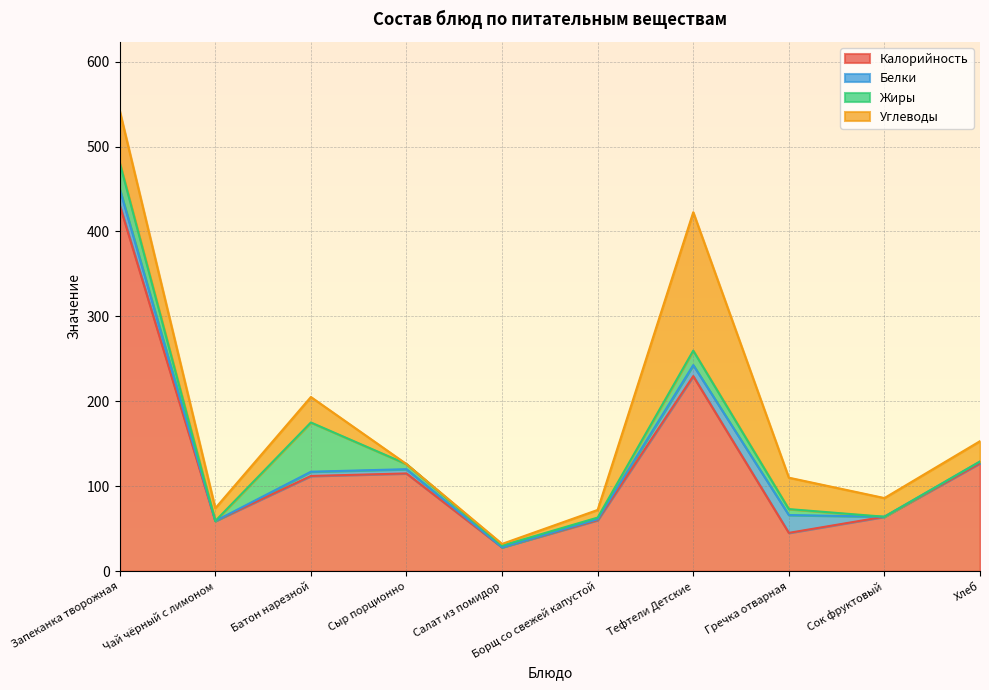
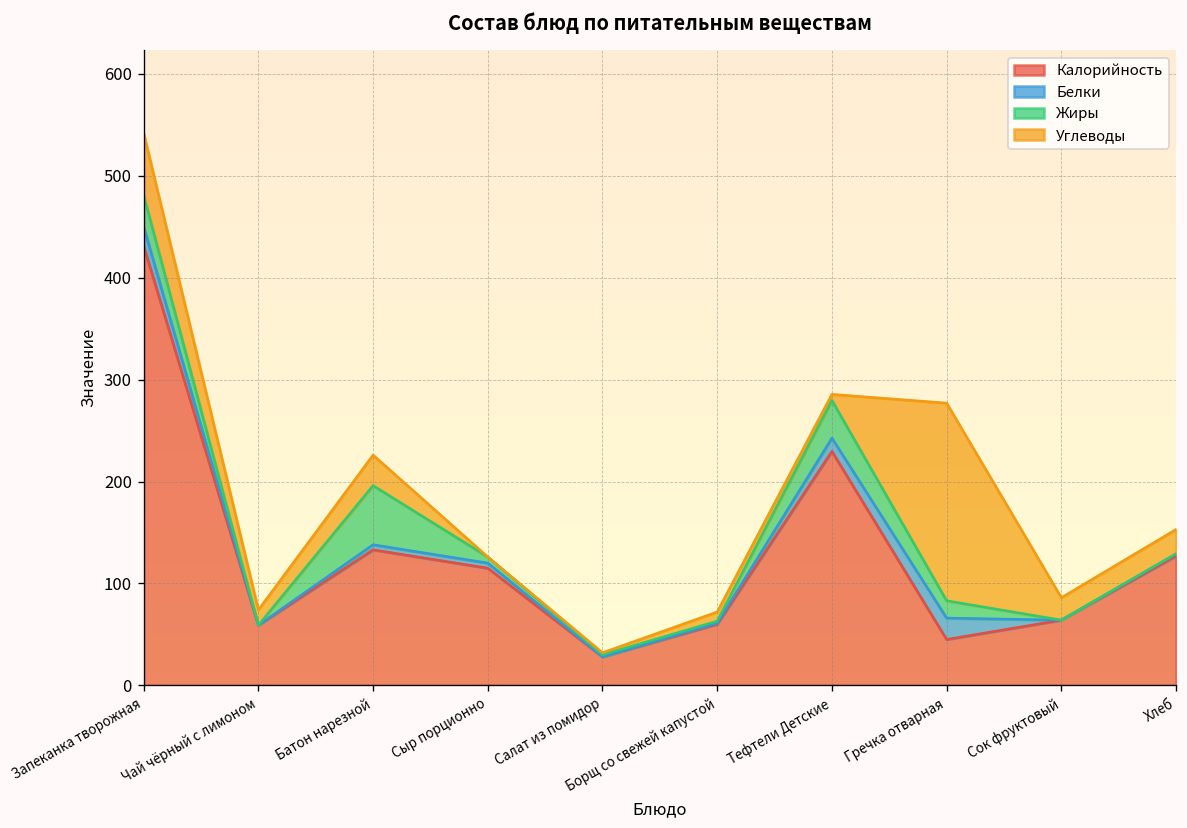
  {
    "Калорийность": {
      "Запеканка творожная": 430,
-     "Батон нарезной": 110,
+     "Батон нарезной": 130,
      "Сыр порционно": 120,
      "Тефтели Детские": 230,
      "Гречка отварная": 50
    },
    "Белки": {
      "Запеканка творожная": 20,
      "Батон нарезной": 10,
      "Сыр порционно": 10,
      "Тефтели Детские": 10,
      "Гречка отварная": 20
    },
    "Жиры": {
      "Запеканка творожная": 30,
      "Батон нарезной": 60,
-     "Тефтели Детские": 20,
-     "Гречка отварная": 10
+     "Тефтели Детские": 40,
+     "Гречка отварная": 20
    },
    "Углеводы": {
      "Запеканка творожная": 60,
      "Чай чёрный с лимоном": 20,
      "Батон нарезной": 30,
      "Борщ со свежей капустой": 10,
-     "Тефтели Детские": 160,
-     "Гречка отварная": 40,
+     "Тефтели Детские": 10,
+     "Гречка отварная": 190,
      "Сок фруктовый": 20,
      "Хлеб": 20
    }
  }
